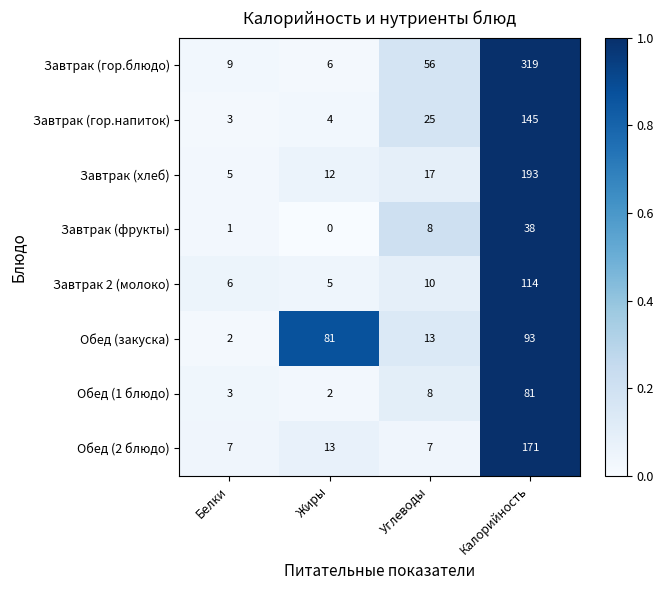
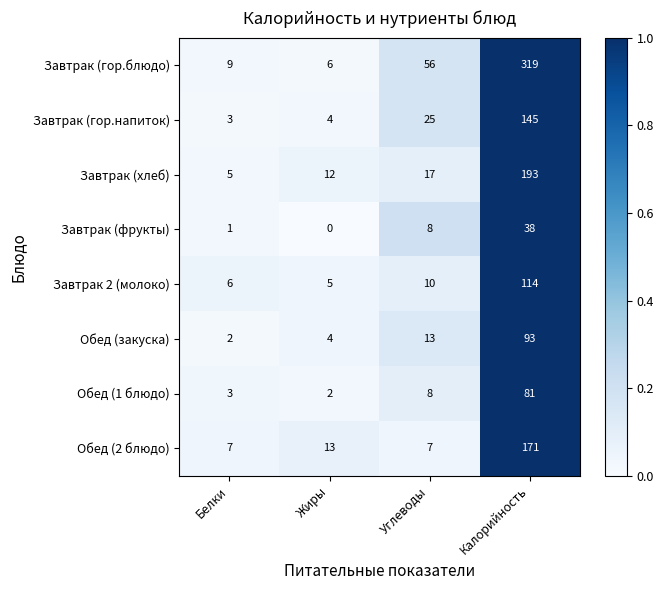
  {
    "Завтрак (гор.блюдо)": {
      "Белки": 9,
      "Жиры": 6,
      "Углеводы": 56,
      "Калорийность": 319
    },
    "Завтрак (гор.напиток)": {
      "Белки": 3,
      "Жиры": 4,
      "Углеводы": 25,
      "Калорийность": 145
    },
    "Завтрак (хлеб)": {
      "Белки": 5,
      "Жиры": 12,
      "Углеводы": 17,
      "Калорийность": 193
    },
    "Завтрак (фрукты)": {
      "Белки": 1,
      "Жиры": 0,
      "Углеводы": 8,
      "Калорийность": 38
    },
    "Завтрак 2 (молоко)": {
      "Белки": 6,
      "Жиры": 5,
      "Углеводы": 10,
      "Калорийность": 114
    },
    "Обед (закуска)": {
      "Белки": 2,
-     "Жиры": 81,
+     "Жиры": 4,
      "Углеводы": 13,
      "Калорийность": 93
    },
    "Обед (1 блюдо)": {
      "Белки": 3,
      "Жиры": 2,
      "Углеводы": 8,
      "Калорийность": 81
    },
    "Обед (2 блюдо)": {
      "Белки": 7,
      "Жиры": 13,
      "Углеводы": 7,
      "Калорийность": 171
    }
  }
